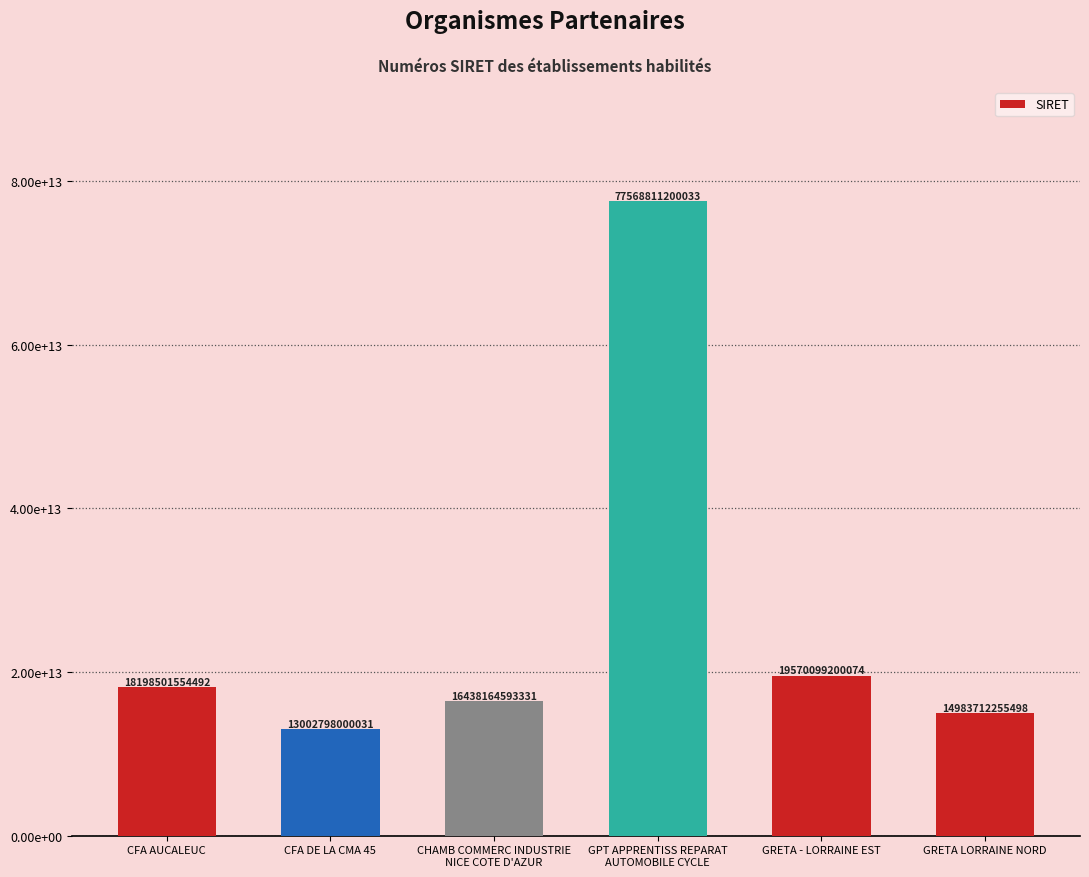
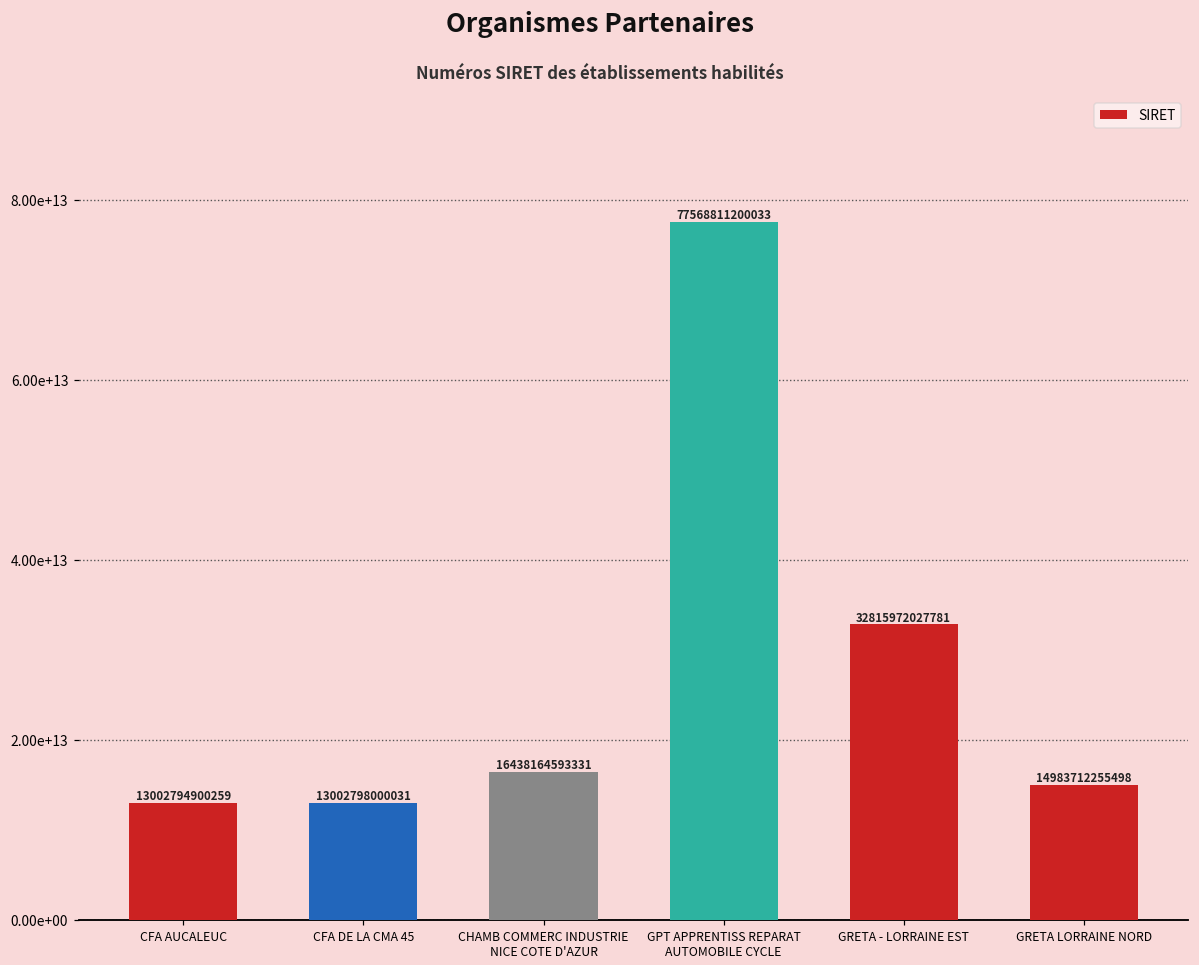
  {
-   "CFA AUCALEUC": 18198501554492,
+   "CFA AUCALEUC": 13002794900259,
    "CFA DE LA CMA 45": 13002798000031,
    "CHAMB COMMERC INDUSTRIE NICE COTE D'AZUR": 16438164593331,
    "GPT APPRENTISS REPARAT AUTOMOBILE CYCLE": 77568811200033,
-   "GRETA - LORRAINE EST": 19570099200074,
+   "GRETA - LORRAINE EST": 32815972027781,
    "GRETA LORRAINE NORD": 14983712255498
  }
